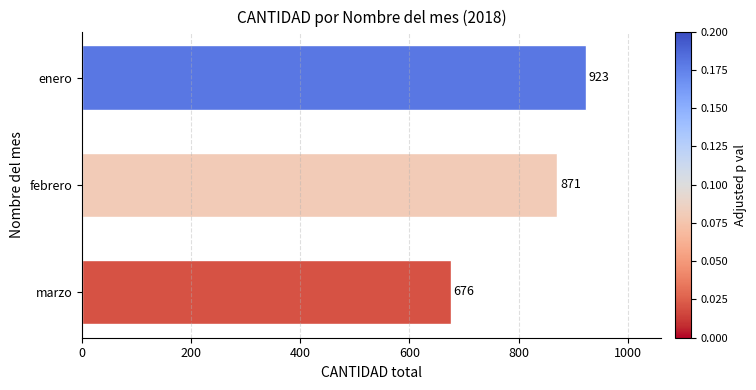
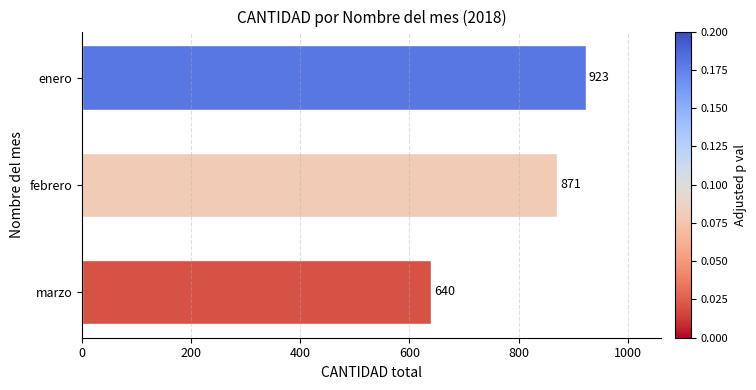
  {
    "enero": 923,
    "febrero": 871,
-   "marzo": 676
+   "marzo": 640
  }
